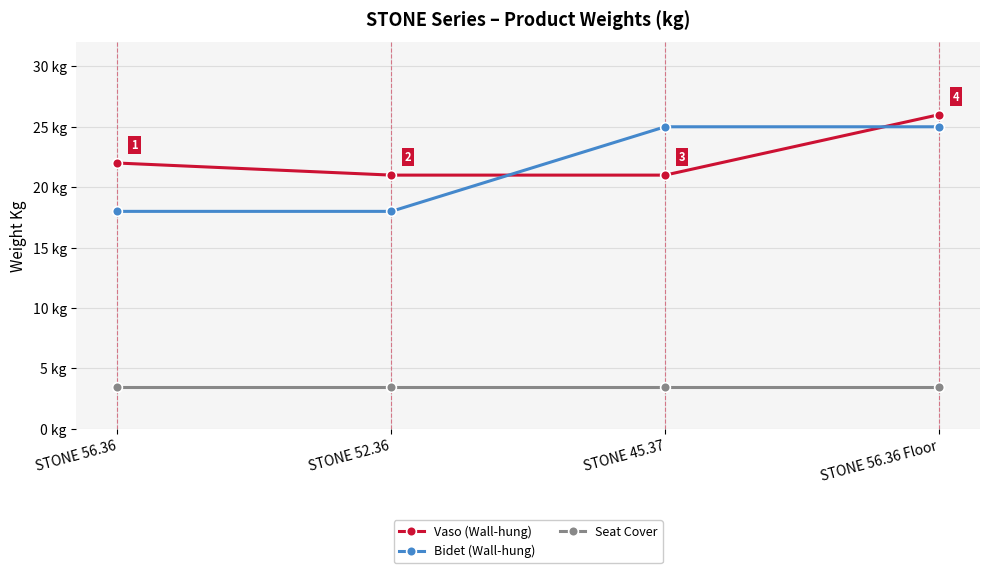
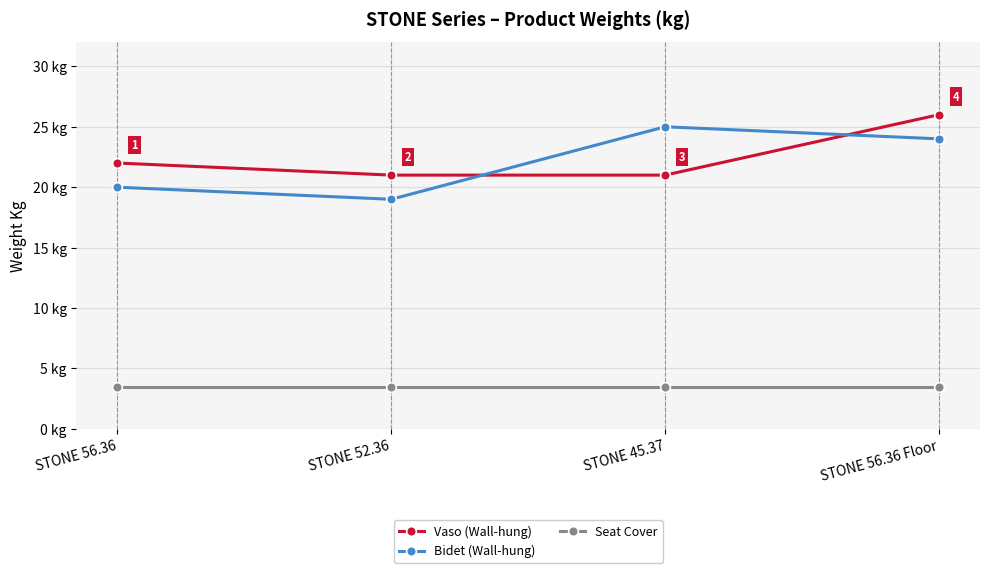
  {
    "Bidet (Wall-hung)": {
-     "STONE 56.36": "18 kg",
-     "STONE 52.36": "18 kg",
+     "STONE 56.36": "20 kg",
+     "STONE 52.36": "19 kg",
      "STONE 45.37": "25 kg",
-     "STONE 56.36 Floor": "25 kg"
+     "STONE 56.36 Floor": "24 kg"
    },
    "Seat Cover": {
      "STONE 56.36": "3.5 kg",
      "STONE 52.36": "3.5 kg",
      "STONE 45.37": "3.5 kg",
      "STONE 56.36 Floor": "3.5 kg"
    }
  }
